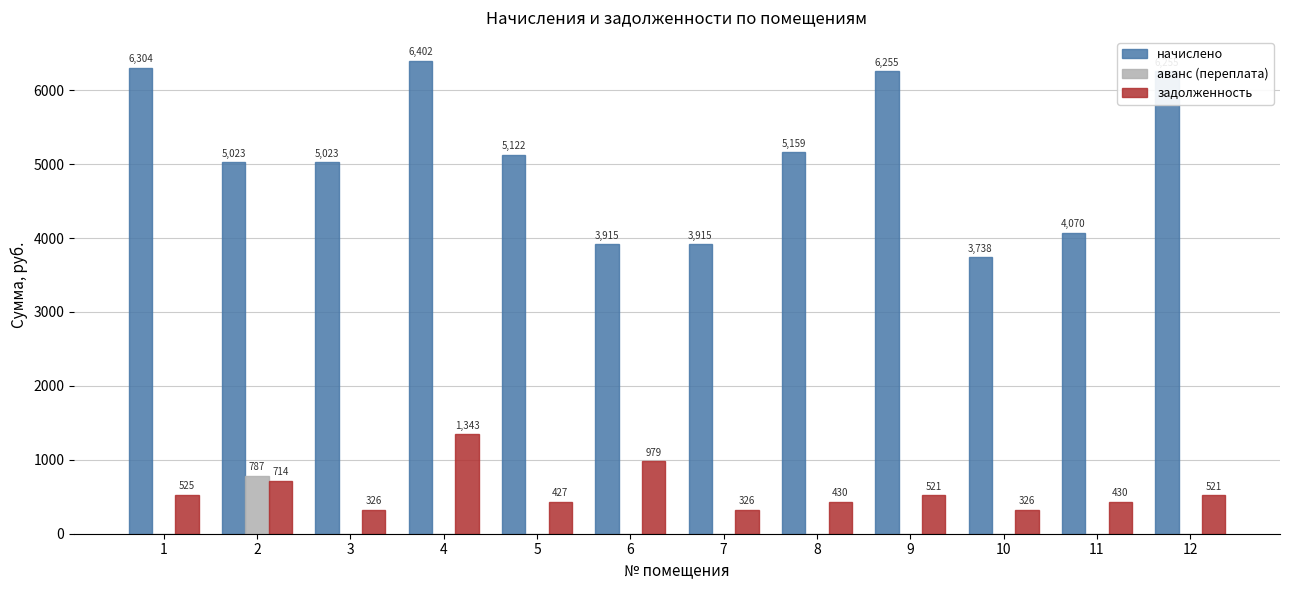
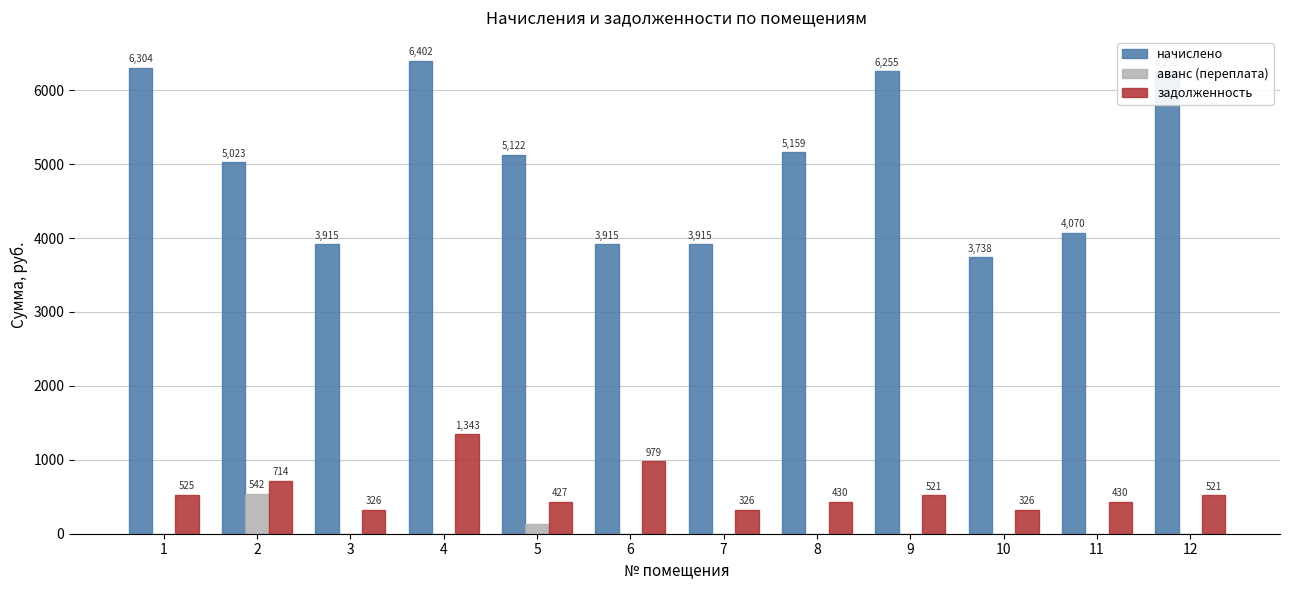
  {
    "начислено": {
      "1": "6,304",
      "2": "5,023",
-     "3": "5,023",
+     "3": "3,915",
      "4": "6,402",
      "5": "5,122",
      "6": "3,915",
      "7": "3,915",
      "8": "5,159",
      "9": "6,255",
      "10": "3,738",
      "11": "4,070"
    },
    "аванс (переплата)": {
-     "2": "787",
-     "5": "0"
+     "2": "542",
+     "5": "100"
    },
    "задолженность": {
      "1": "525",
      "2": "714",
      "3": "326",
      "4": "1,343",
      "5": "427",
      "6": "979",
      "7": "326",
      "8": "430",
      "9": "521",
      "10": "326",
      "11": "430",
      "12": "521"
    }
  }
